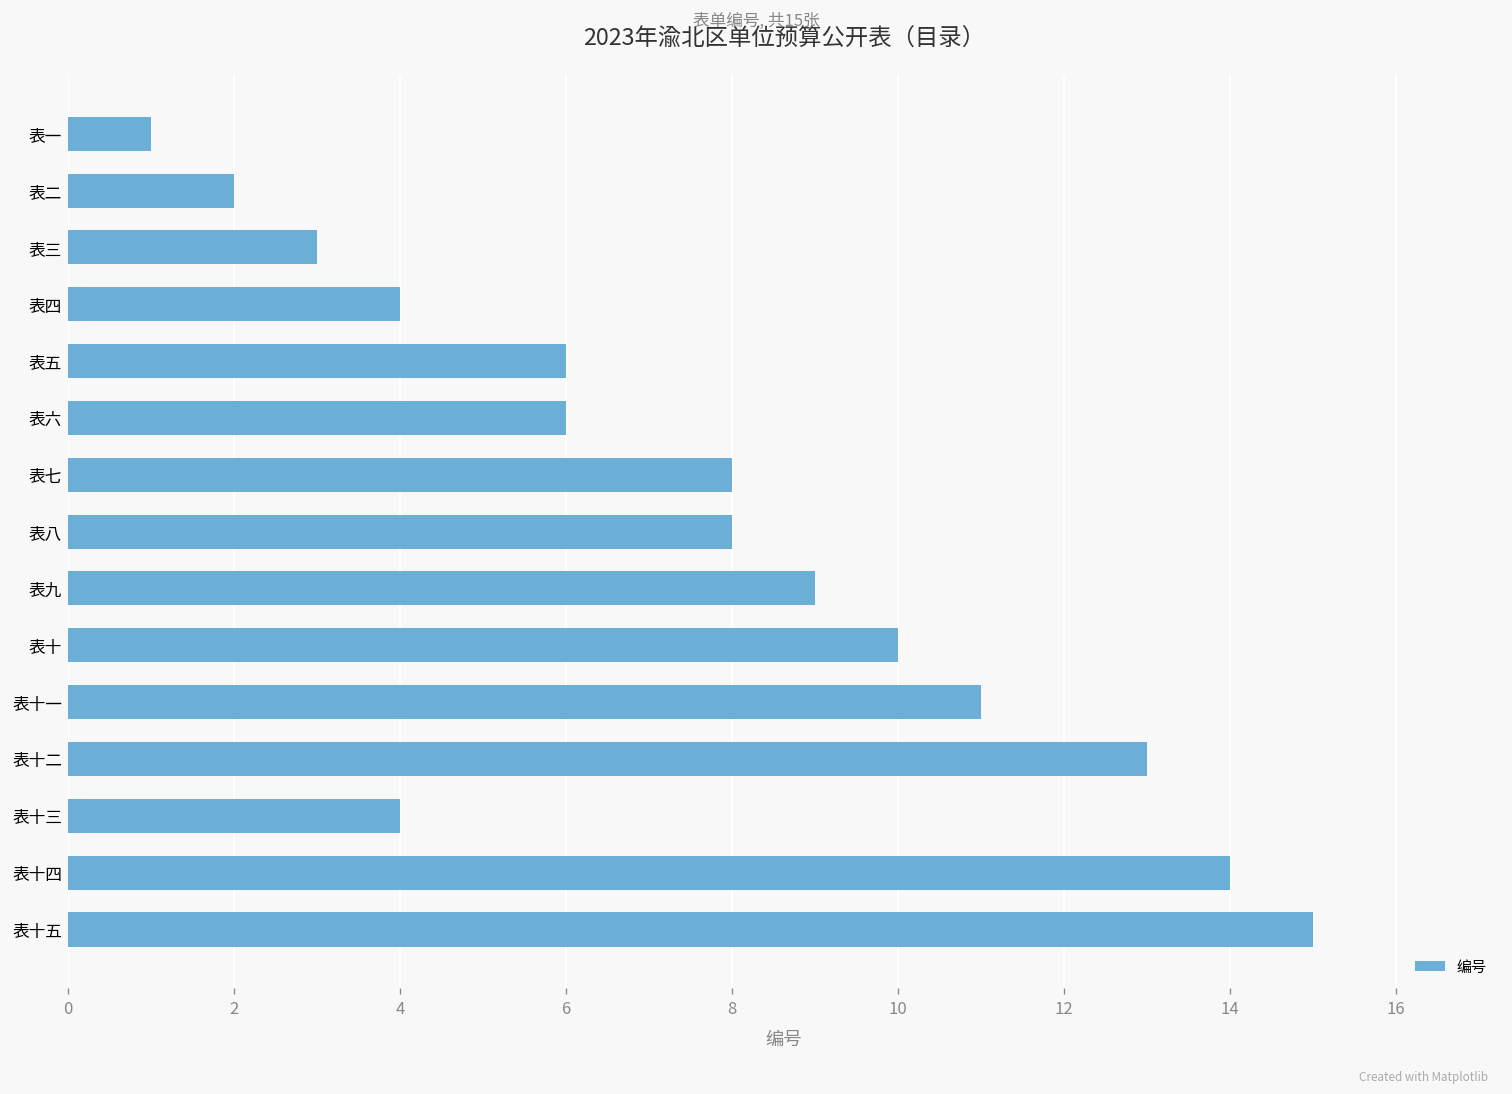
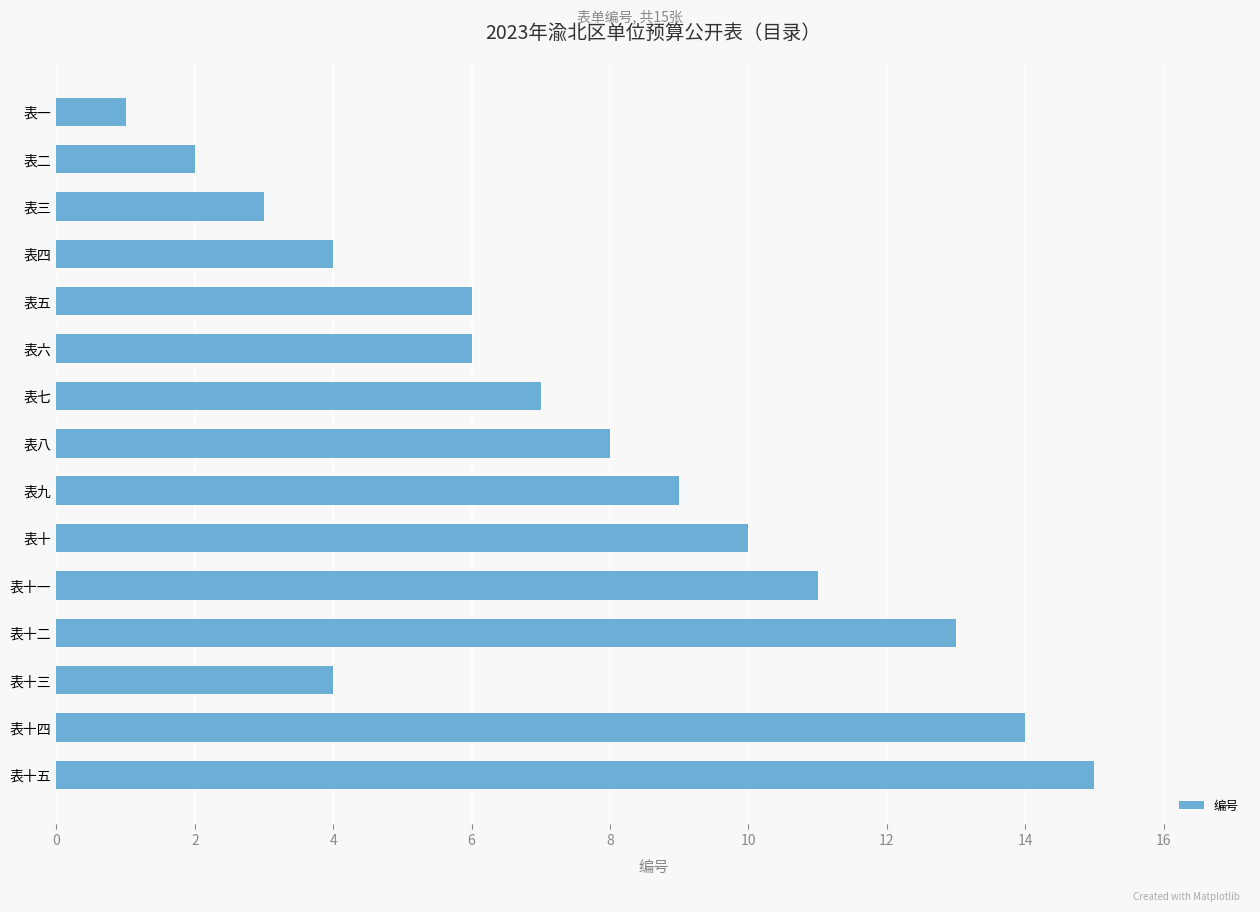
  {
    "表一": 1,
    "表二": 2,
    "表三": 3,
    "表四": 4,
    "表五": 6,
    "表六": 6,
-   "表七": 8,
+   "表七": 7,
    "表八": 8,
    "表九": 9,
    "表十": 10,
    "表十一": 11,
    "表十二": 13,
    "表十三": 4,
    "表十四": 14,
    "表十五": 15
  }
